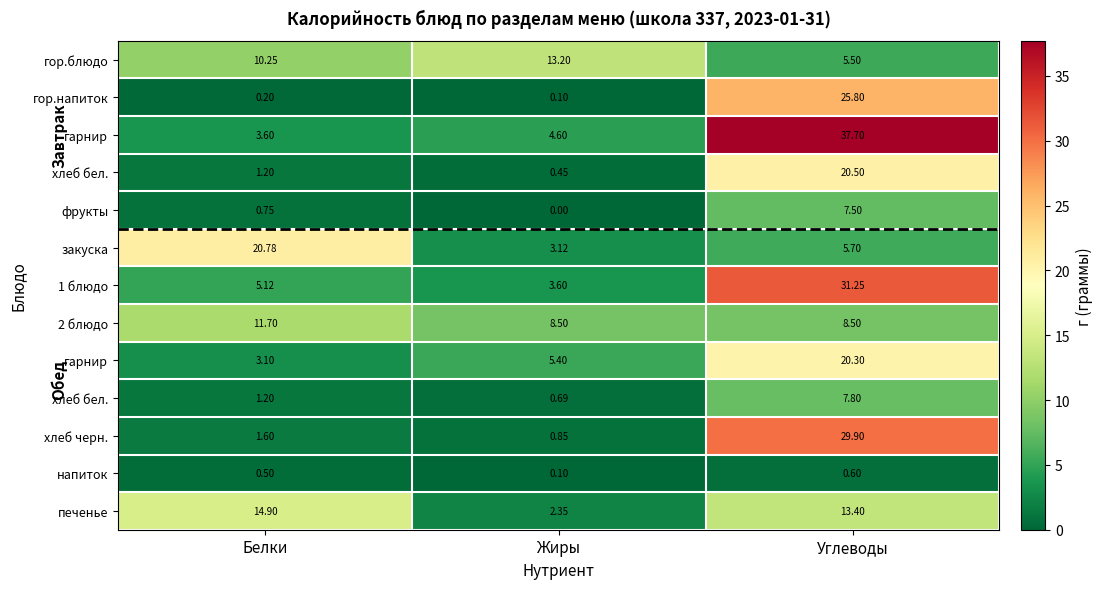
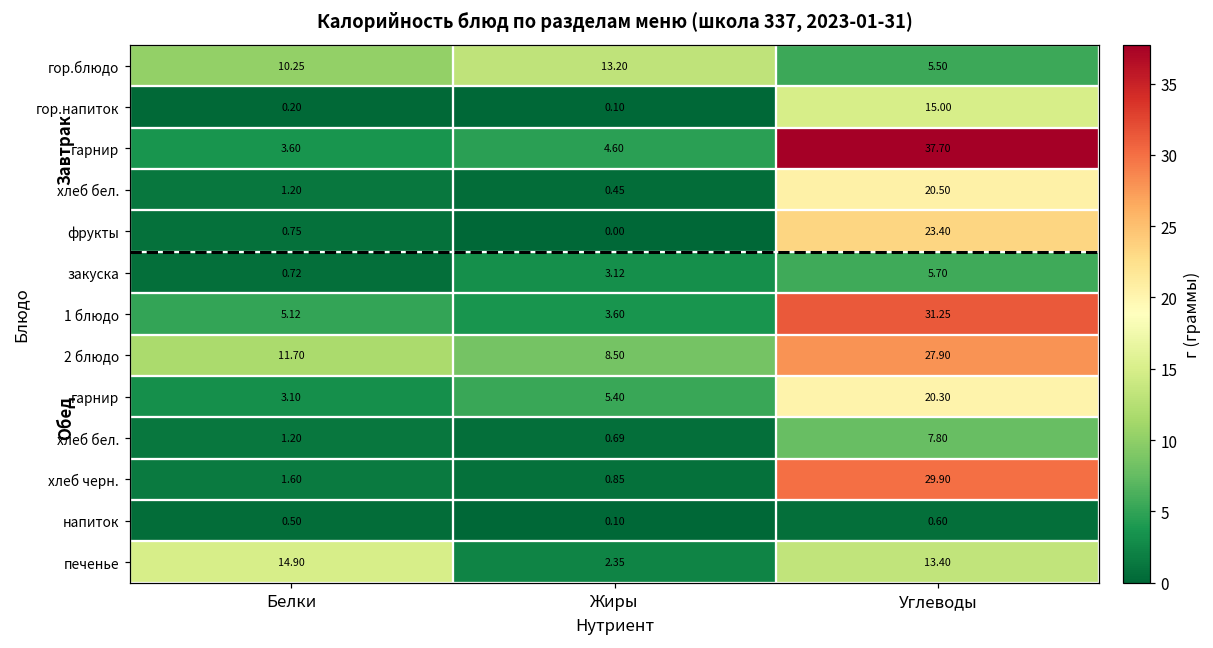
  {
    "гор.блюдо": {
      "Белки": 10.25,
      "Жиры": 13.20,
      "Углеводы": 5.50
    },
    "гор.напиток": {
      "Белки": 0.20,
      "Жиры": 0.10,
-     "Углеводы": 25.80
+     "Углеводы": 15.00
    },
    "фрукты": {
      "Белки": 0.75,
      "Жиры": 0.00,
-     "Углеводы": 7.50
+     "Углеводы": 23.40
    },
    "закуска": {
-     "Белки": 20.78,
+     "Белки": 0.72,
      "Жиры": 3.12,
      "Углеводы": 5.70
    },
    "1 блюдо": {
      "Белки": 5.12,
      "Жиры": 3.60,
      "Углеводы": 31.25
    },
    "2 блюдо": {
      "Белки": 11.70,
      "Жиры": 8.50,
-     "Углеводы": 8.50
+     "Углеводы": 27.90
    },
    "хлеб черн.": {
      "Белки": 1.60,
      "Жиры": 0.85,
      "Углеводы": 29.90
    },
    "напиток": {
      "Белки": 0.50,
      "Жиры": 0.10,
      "Углеводы": 0.60
    },
    "печенье": {
      "Белки": 14.90,
      "Жиры": 2.35,
      "Углеводы": 13.40
    }
  }
